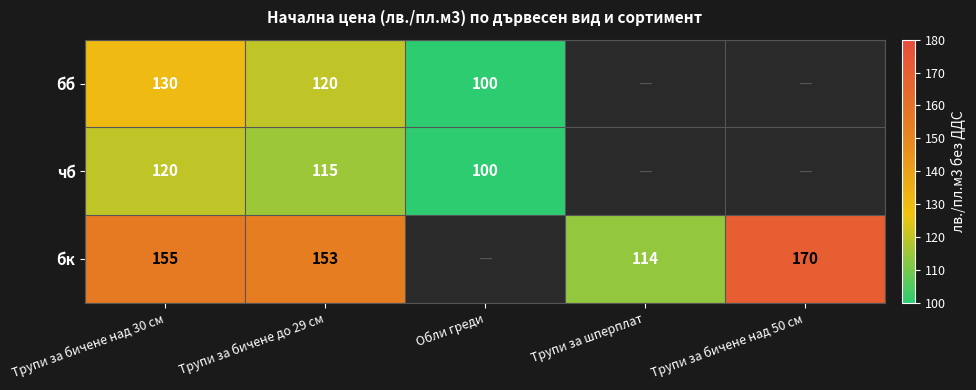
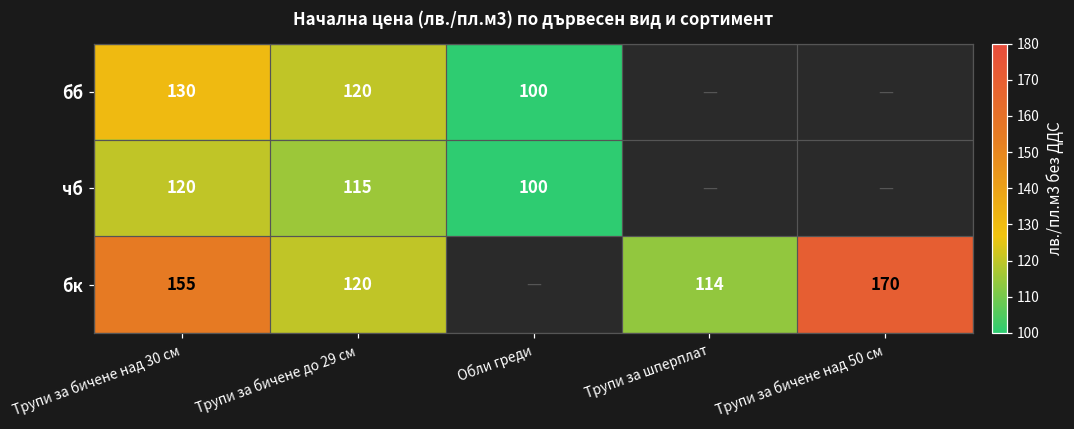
  {
    "бб": {
      "Трупи за бичене над 30 см": 130,
      "Трупи за бичене до 29 см": 120,
      "Обли греди": 100
    },
    "чб": {
      "Трупи за бичене над 30 см": 120,
      "Трупи за бичене до 29 см": 115,
      "Обли греди": 100
    },
    "бк": {
      "Трупи за бичене над 30 см": 155,
-     "Трупи за бичене до 29 см": 153,
+     "Трупи за бичене до 29 см": 120,
      "Трупи за шперплат": 114,
      "Трупи за бичене над 50 см": 170
    }
  }
